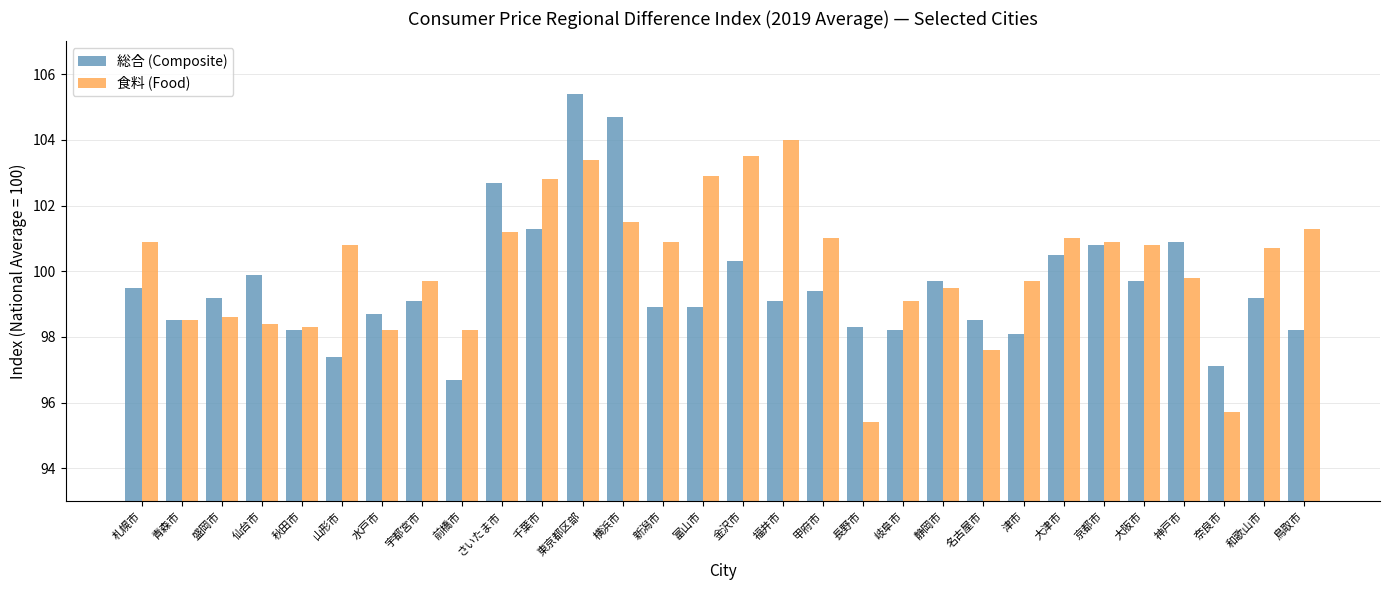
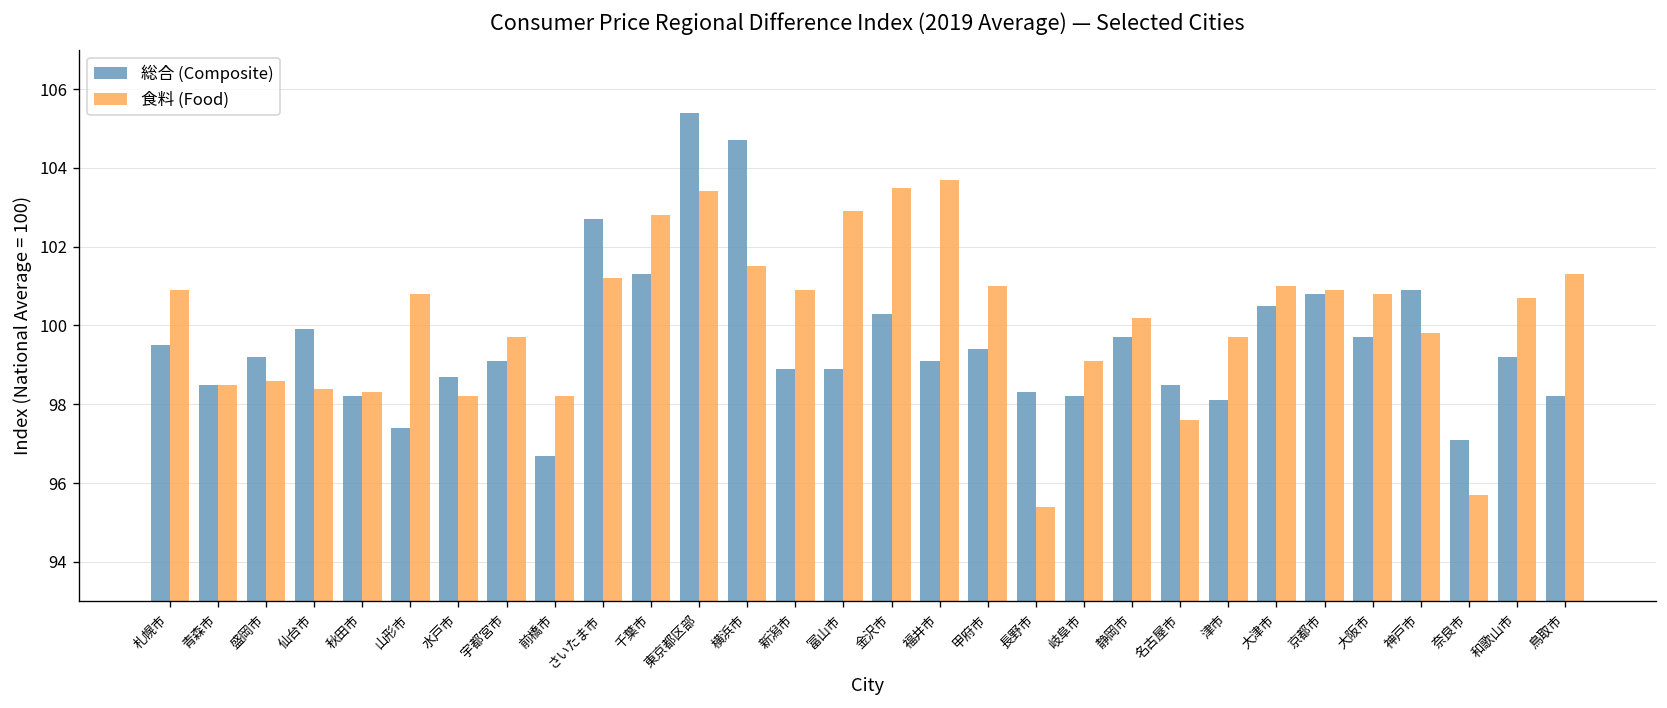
  {
    "総合 (Composite)": {
      "札幌市": 99.5,
      "青森市": 98.5,
      "盛岡市": 99.2,
      "仙台市": 99.9,
      "秋田市": 98.2,
      "山形市": 97.4,
      "水戸市": 98.7,
      "宇都宮市": 99.1,
      "前橋市": 96.7,
      "さいたま市": 102.7,
      "千葉市": 101.3,
      "東京都区部": 105.4,
      "横浜市": 104.7,
      "新潟市": 98.9,
      "富山市": 98.9,
      "金沢市": 100.3,
      "福井市": 99.1,
      "甲府市": 99.4,
      "長野市": 98.3,
      "岐阜市": 98.2,
      "静岡市": 99.7,
      "名古屋市": 98.5,
      "津市": 98.1,
      "大津市": 100.5,
      "京都市": 100.8,
      "大阪市": 99.7,
      "神戸市": 100.9,
      "奈良市": 97.1,
      "和歌山市": 99.2,
      "鳥取市": 98.2
    },
    "食料 (Food)": {
      "札幌市": 100.9,
      "青森市": 98.5,
      "盛岡市": 98.6,
      "仙台市": 98.4,
      "秋田市": 98.3,
      "山形市": 100.8,
      "水戸市": 98.2,
      "宇都宮市": 99.7,
      "前橋市": 98.2,
      "さいたま市": 101.2,
      "千葉市": 102.8,
      "東京都区部": 103.4,
      "横浜市": 101.5,
      "新潟市": 100.9,
      "富山市": 102.9,
      "金沢市": 103.5,
-     "福井市": 104.0,
+     "福井市": 103.7,
      "甲府市": 101.0,
      "長野市": 95.4,
      "岐阜市": 99.1,
-     "静岡市": 99.5,
+     "静岡市": 100.2,
      "名古屋市": 97.6,
      "津市": 99.7,
      "大津市": 101.0,
      "京都市": 100.9,
      "大阪市": 100.8,
      "神戸市": 99.8,
      "奈良市": 95.7,
      "和歌山市": 100.7,
      "鳥取市": 101.3
    }
  }
